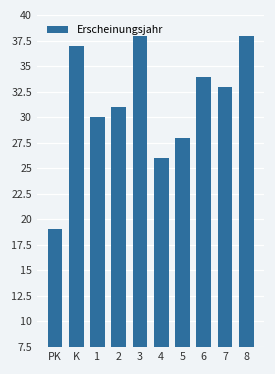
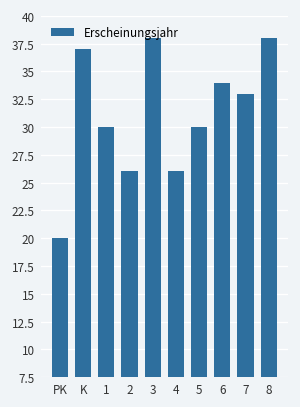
  {
-   "PK": 19,
+   "PK": 20,
    "K": 37,
    "1": 30,
-   "2": 31,
+   "2": 26,
    "3": 38,
    "4": 26,
-   "5": 28,
+   "5": 30,
    "6": 34,
    "7": 33,
    "8": 38
  }
